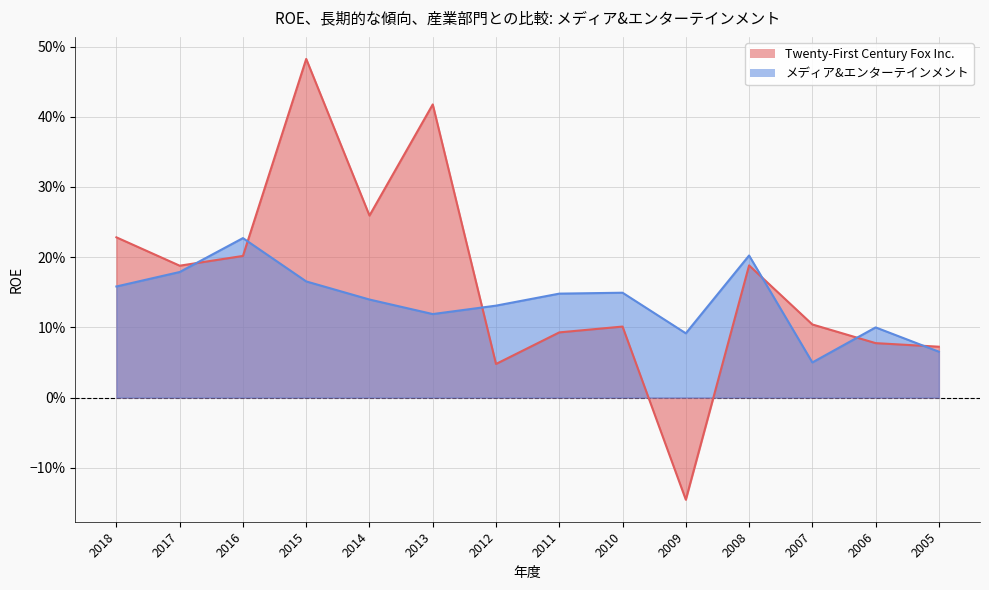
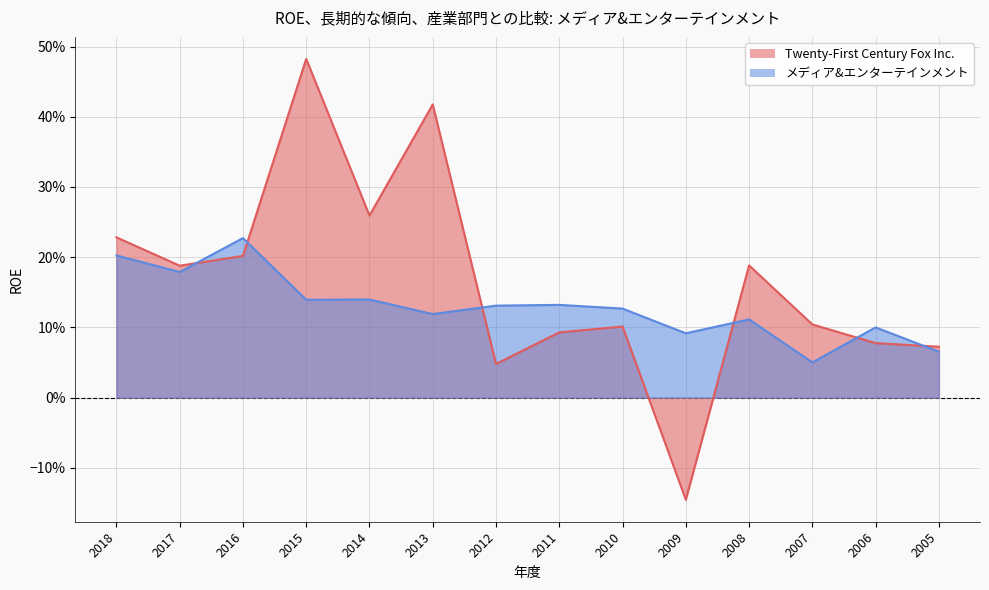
  {
    "メディア&エンターテインメント": {
-     "2018": "16%",
+     "2018": "20%",
      "2017": "18%",
      "2016": "23%",
-     "2015": "17%",
+     "2015": "14%",
      "2014": "14%",
      "2013": "12%",
      "2012": "13%",
-     "2011": "15%",
-     "2010": "15%",
+     "2011": "13%",
+     "2010": "13%",
      "2009": "9%",
-     "2008": "20%",
+     "2008": "11%",
      "2007": "5%",
      "2006": "10%",
      "2005": "7%"
    }
  }
